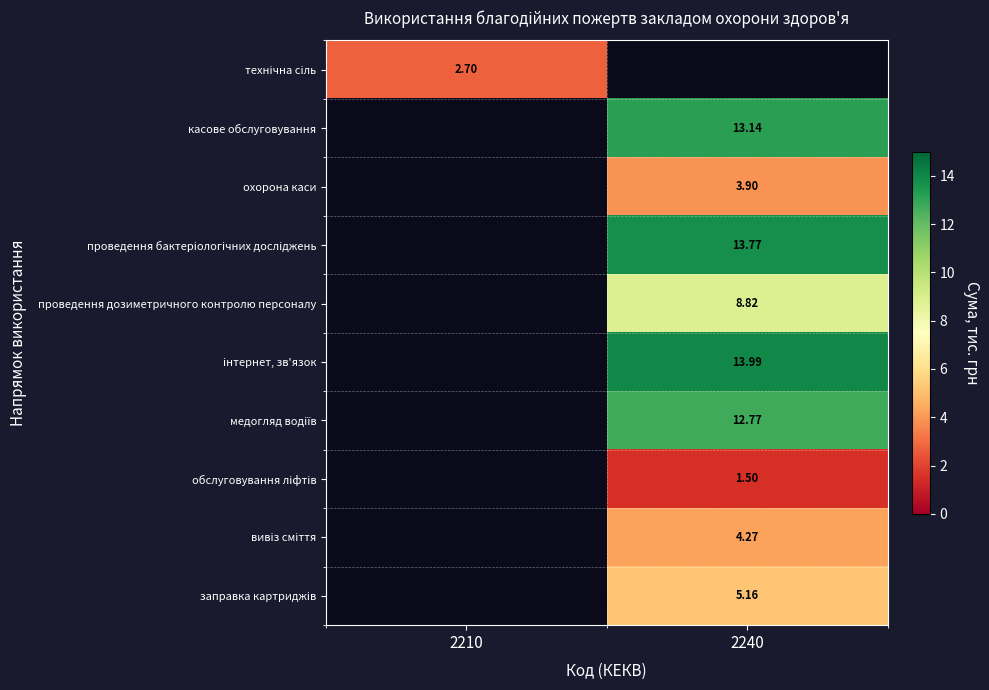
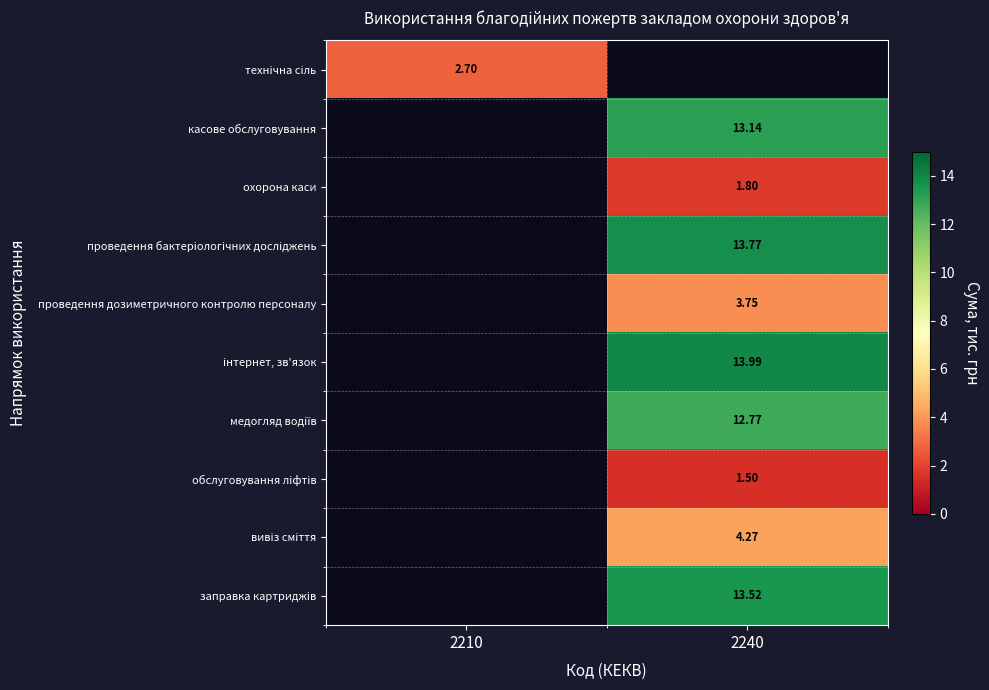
  {
    "технічна сіль": {
      "2210": 2.70
    },
    "касове обслуговування": {
      "2240": 13.14
    },
    "охорона каси": {
-     "2240": 3.90
+     "2240": 1.80
    },
    "проведення бактеріологічних досліджень": {
      "2240": 13.77
    },
    "проведення дозиметричного контролю персоналу": {
-     "2240": 8.82
+     "2240": 3.75
    },
    "інтернет, зв'язок": {
      "2240": 13.99
    },
    "медогляд водіїв": {
      "2240": 12.77
    },
    "обслуговування ліфтів": {
      "2240": 1.50
    },
    "вивіз сміття": {
      "2240": 4.27
    },
    "заправка картриджів": {
-     "2240": 5.16
+     "2240": 13.52
    }
  }
